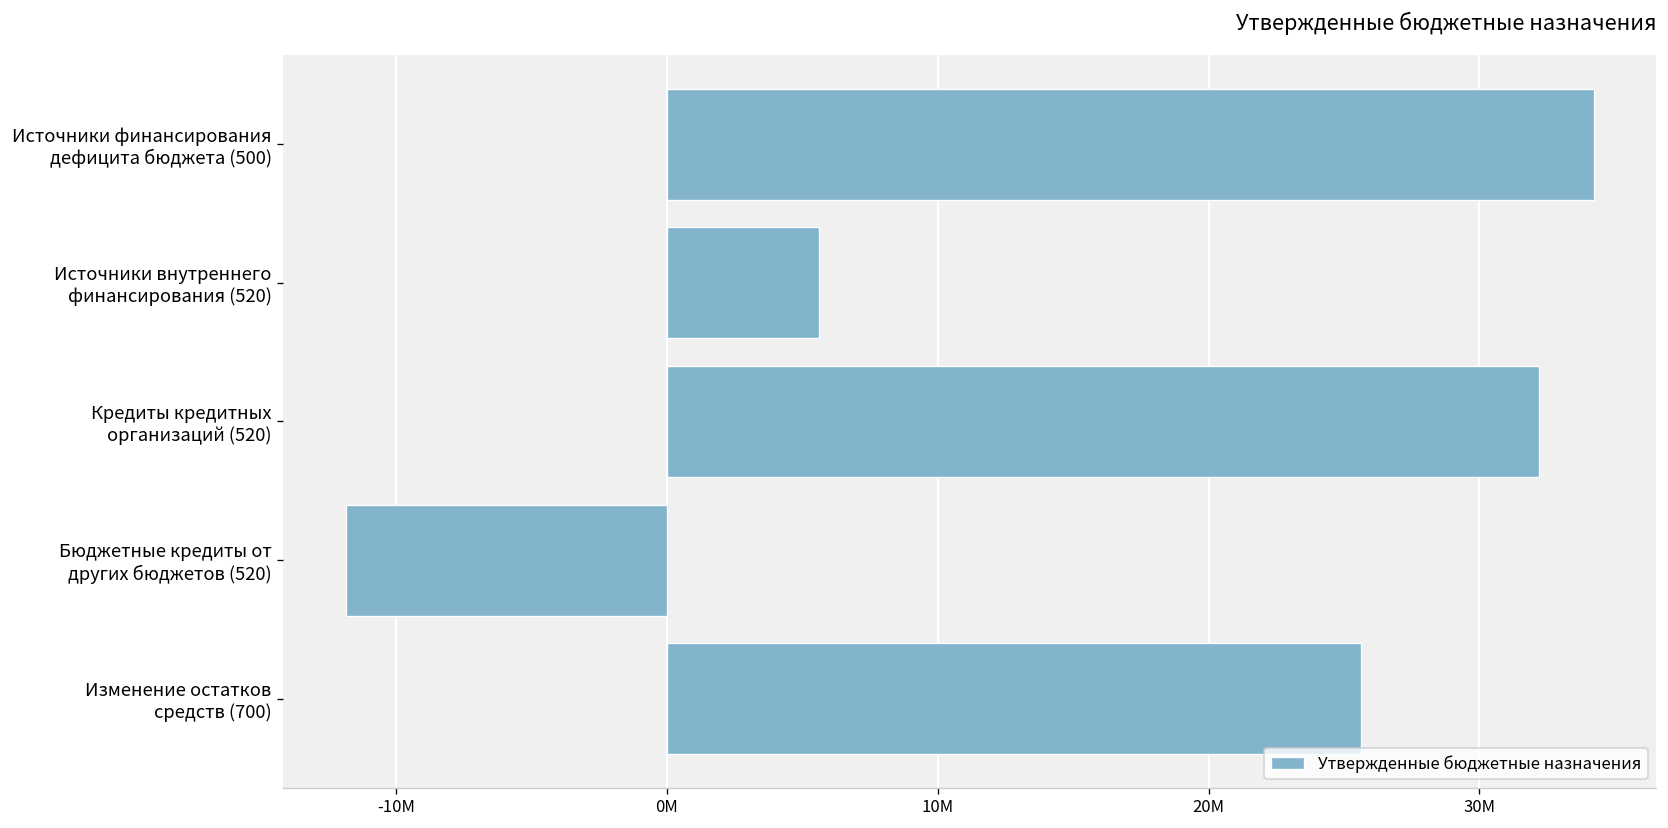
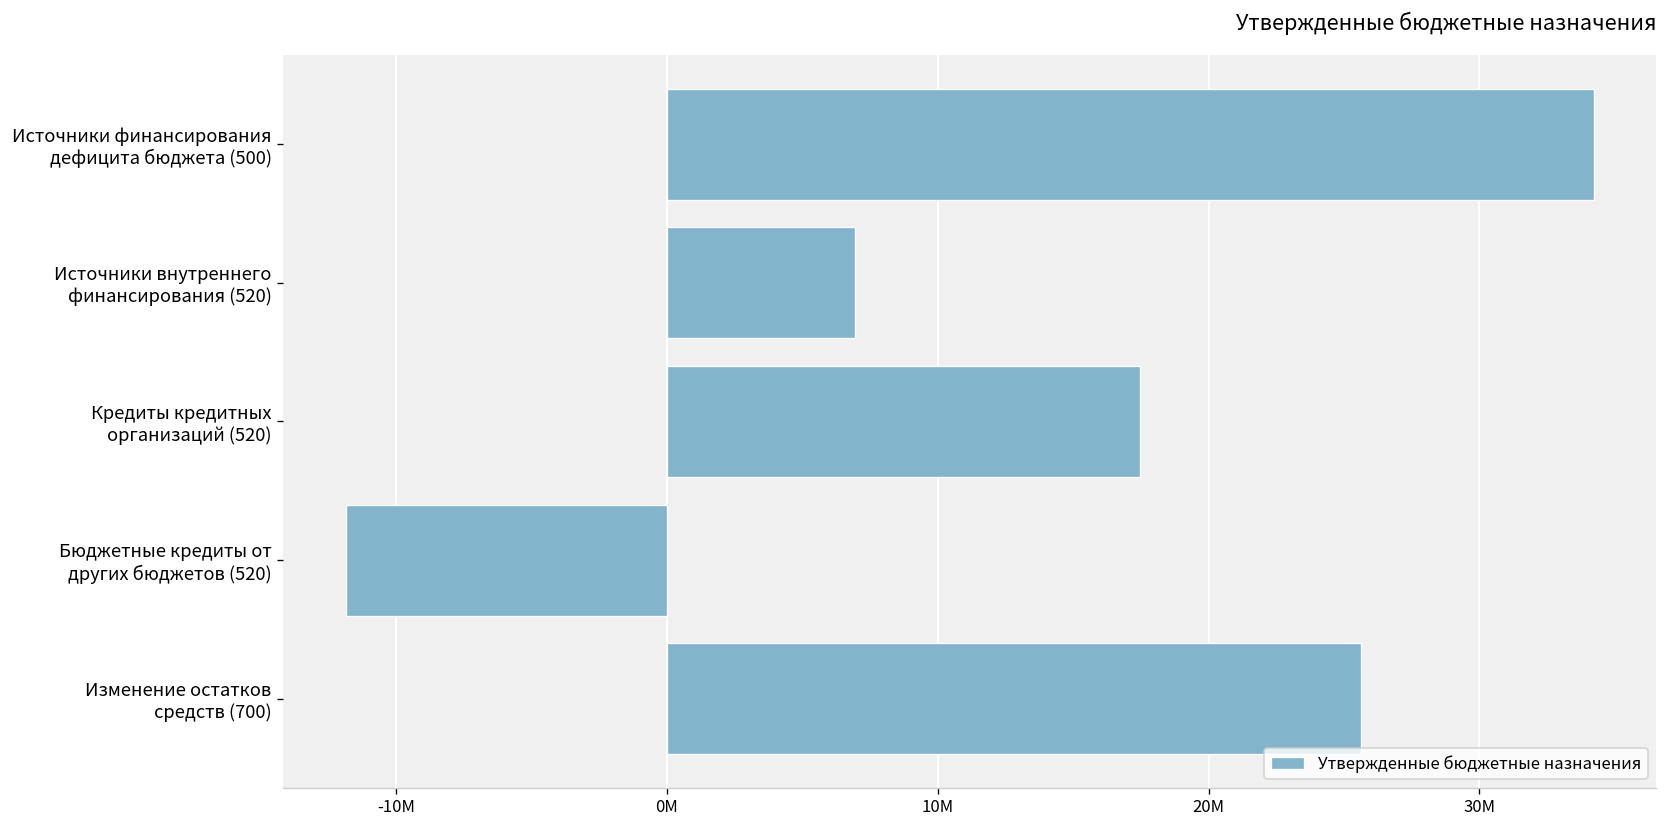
  {
    "Источники финансирования дефицита бюджета (500)": 34200000,
-   "Источники внутреннего финансирования (520)": 5600000,
-   "Кредиты кредитных организаций (520)": 32200000,
+   "Источники внутреннего финансирования (520)": 7000000,
+   "Кредиты кредитных организаций (520)": 17500000,
    "Бюджетные кредиты от других бюджетов (520)": -11900000,
    "Изменение остатков средств (700)": 25600000
  }
